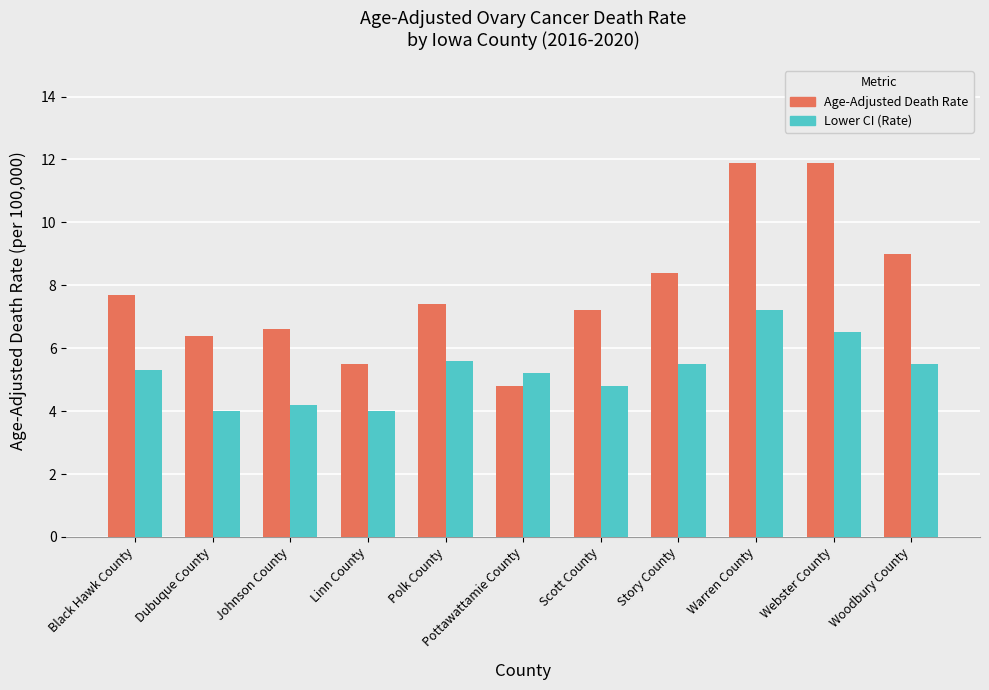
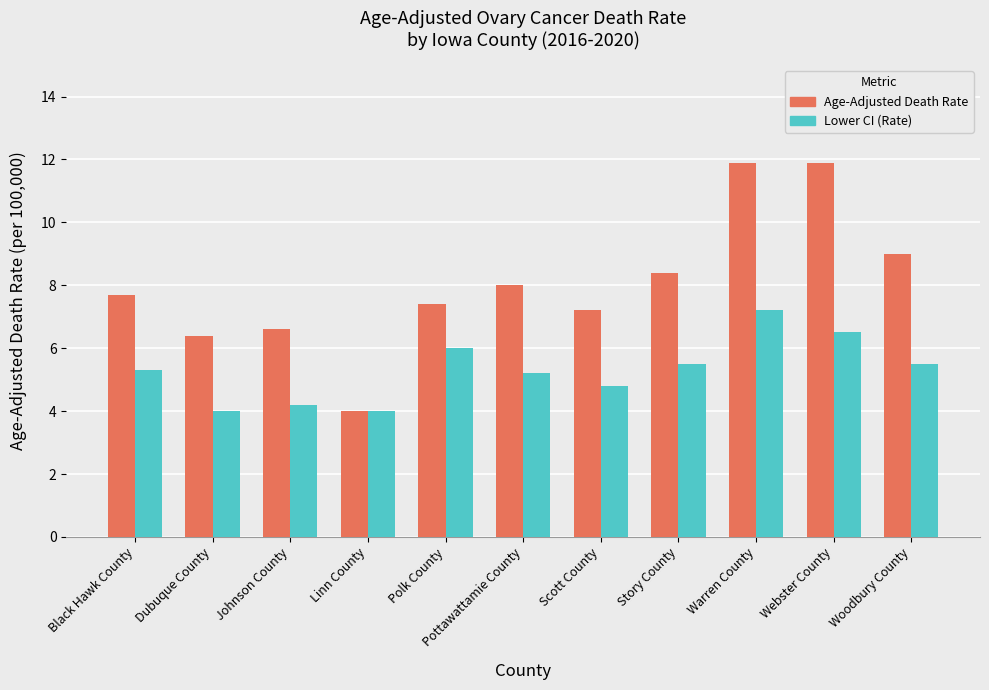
  {
    "Age-Adjusted Death Rate": {
      "Black Hawk County": 7.7,
      "Dubuque County": 6.4,
      "Johnson County": 6.6,
-     "Linn County": 5.5,
+     "Linn County": 4.0,
      "Polk County": 7.4,
-     "Pottawattamie County": 4.8,
+     "Pottawattamie County": 8.0,
      "Scott County": 7.2,
      "Story County": 8.4,
      "Warren County": 11.9,
      "Webster County": 11.9,
      "Woodbury County": 9.0
    },
    "Lower CI (Rate)": {
      "Black Hawk County": 5.3,
      "Dubuque County": 4.0,
      "Johnson County": 4.2,
      "Linn County": 4.0,
-     "Polk County": 5.6,
+     "Polk County": 6.0,
      "Pottawattamie County": 5.2,
      "Scott County": 4.8,
      "Story County": 5.5,
      "Warren County": 7.2,
      "Webster County": 6.5,
      "Woodbury County": 5.5
    }
  }
